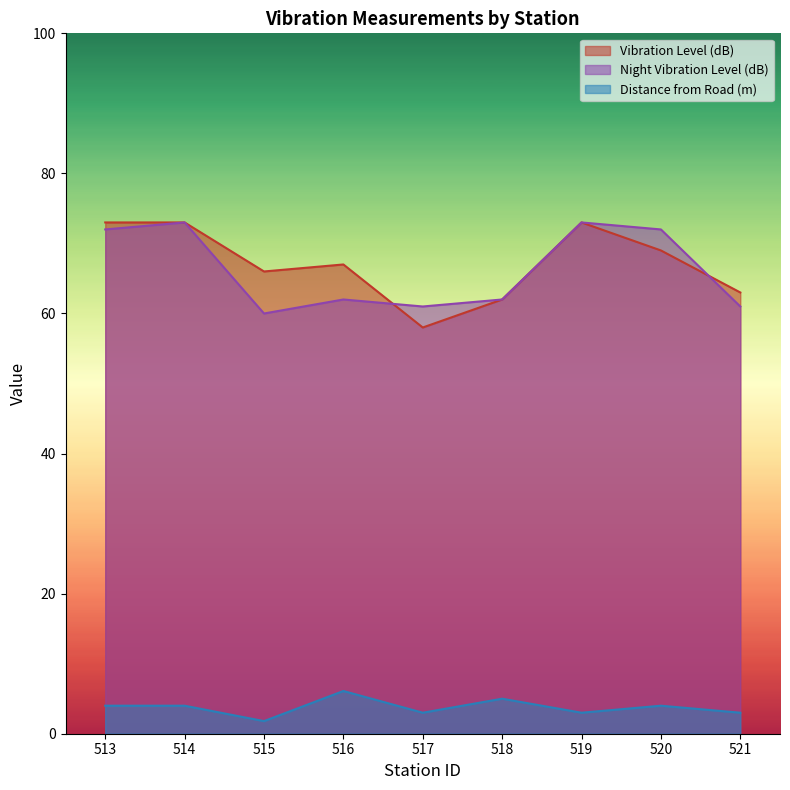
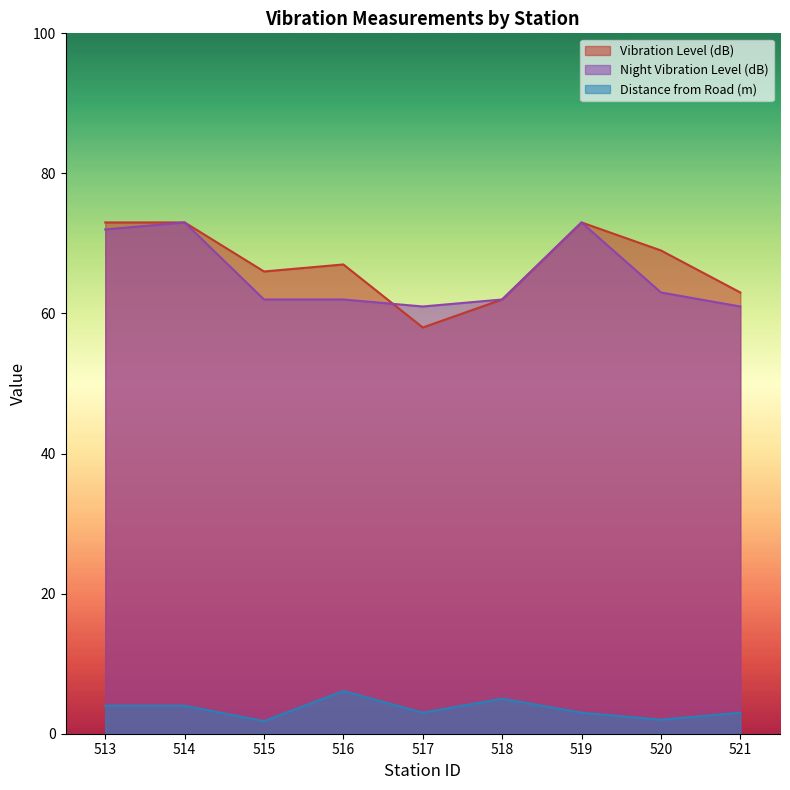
  {
    "Vibration Level (dB)": {
      "513": 73,
      "515": 66,
      "516": 67,
      "517": 58,
      "520": 69,
      "521": 63
    },
    "Night Vibration Level (dB)": {
      "513": 72,
-     "515": 60,
+     "515": 62,
      "516": 62,
      "517": 61,
-     "520": 72,
+     "520": 63,
      "521": 61
    },
    "Distance from Road (m)": {
      "513": 4,
      "514": 4,
      "515": 2,
      "516": 6,
      "517": 3,
      "518": 5,
      "519": 3,
-     "520": 4,
+     "520": 2,
      "521": 3
    }
  }
